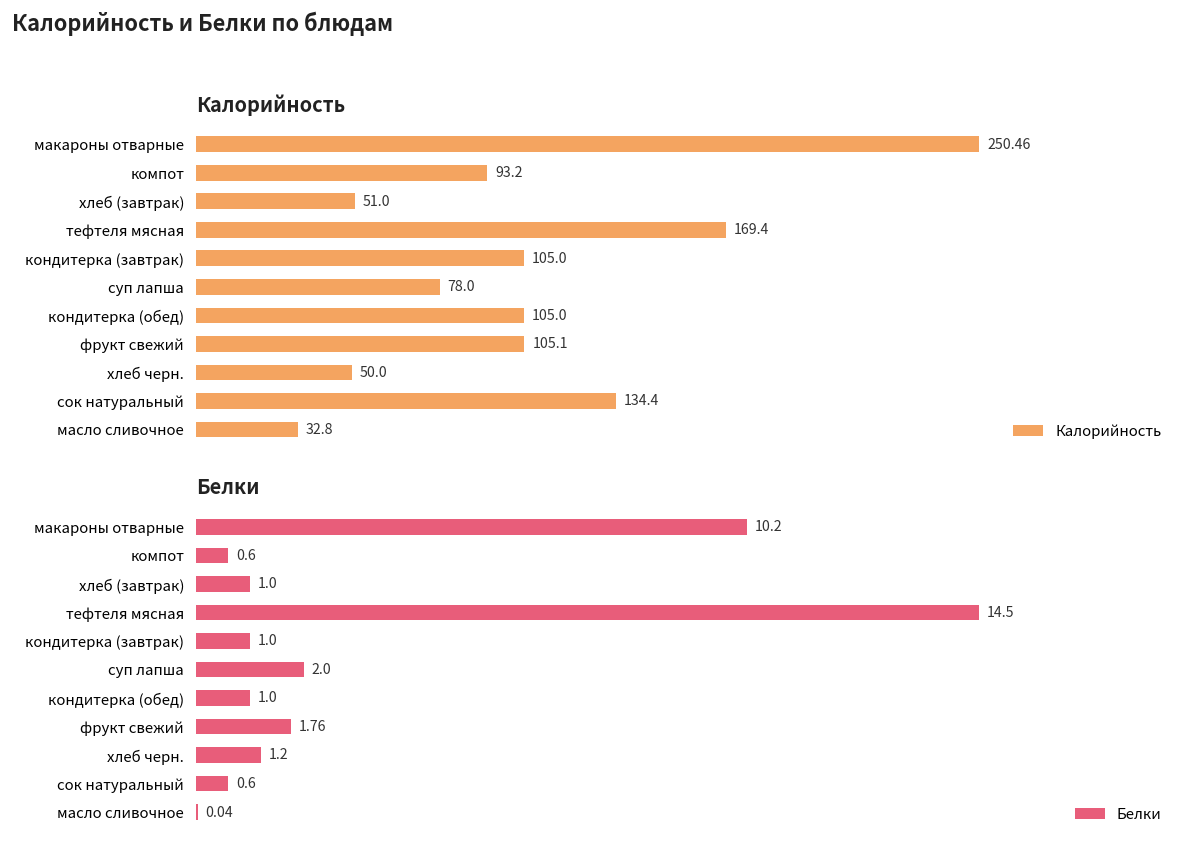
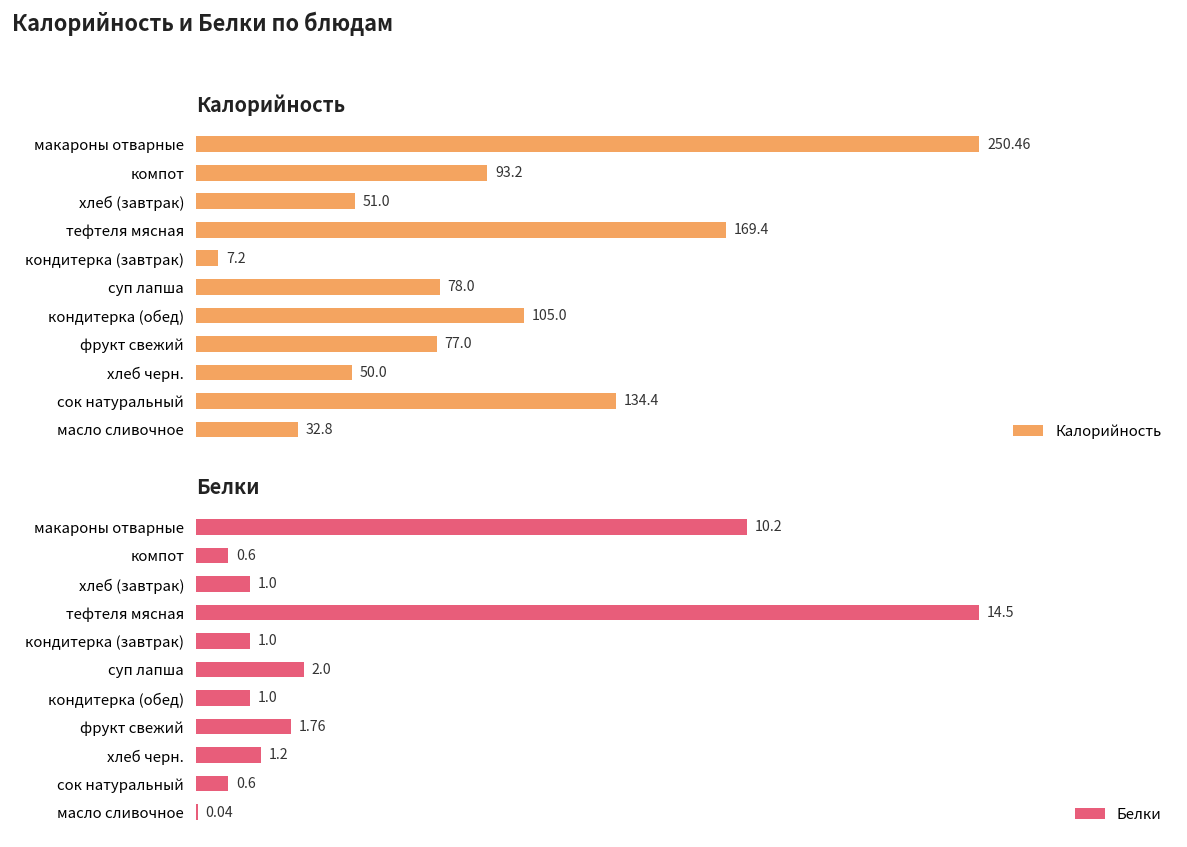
  {
    "Калорийность": {
      "макароны отварные": 250.46,
      "компот": 93.2,
      "хлеб (завтрак)": 51.0,
      "тефтеля мясная": 169.4,
-     "кондитерка (завтрак)": 105.0,
+     "кондитерка (завтрак)": 7.2,
      "суп лапша": 78.0,
      "кондитерка (обед)": 105.0,
-     "фрукт свежий": 105.1,
+     "фрукт свежий": 77.0,
      "хлеб черн.": 50.0,
      "сок натуральный": 134.4,
      "масло сливочное": 32.8
    },
    "Белки": {
      "макароны отварные": 10.2,
      "компот": 0.6,
      "хлеб (завтрак)": 1.0,
      "тефтеля мясная": 14.5,
      "кондитерка (завтрак)": 1.0,
      "суп лапша": 2.0,
      "кондитерка (обед)": 1.0,
      "фрукт свежий": 1.76,
      "хлеб черн.": 1.2,
      "сок натуральный": 0.6,
      "масло сливочное": 0.04
    }
  }
